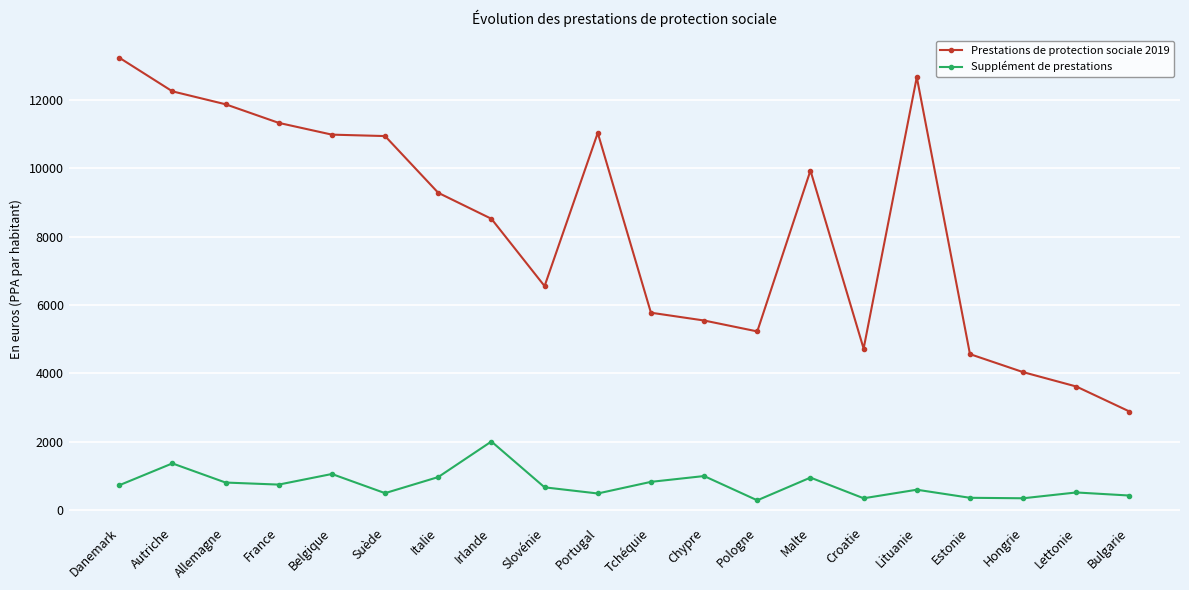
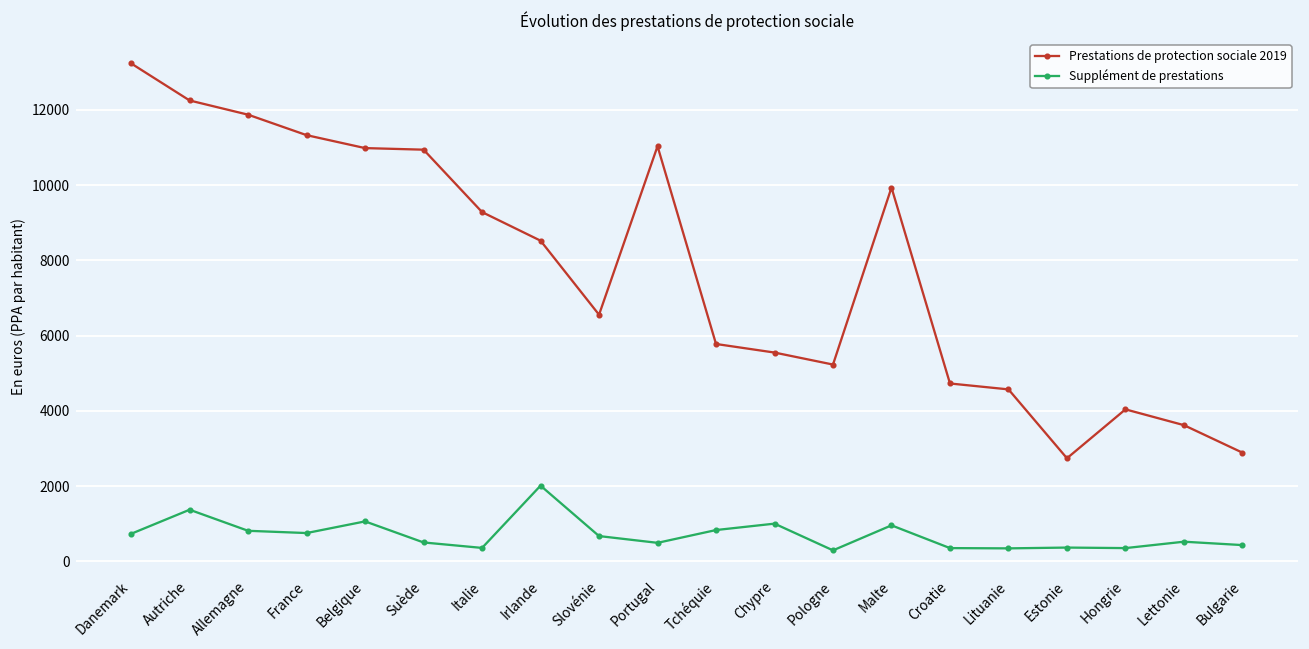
  {
    "Prestations de protection sociale 2019": {
      "Danemark": 13200,
      "Autriche": 12200,
      "Allemagne": 11900,
      "France": 11300,
      "Belgique": 11000,
      "Suède": 10900,
      "Italie": 9300,
      "Irlande": 8500,
      "Slovénie": 6600,
      "Portugal": 11000,
      "Tchéquie": 5800,
      "Chypre": 5500,
      "Pologne": 5200,
      "Malte": 9900,
      "Croatie": 4700,
-     "Lituanie": 12700,
-     "Estonie": 4600,
+     "Lituanie": 4600,
+     "Estonie": 2700,
      "Hongrie": 4000,
      "Lettonie": 3600,
      "Bulgarie": 2900
    },
    "Supplément de prestations": {
      "Danemark": 700,
      "Autriche": 1400,
      "Allemagne": 800,
      "France": 800,
      "Belgique": 1100,
      "Suède": 500,
-     "Italie": 1000,
+     "Italie": 400,
      "Irlande": 2000,
      "Slovénie": 700,
      "Portugal": 500,
      "Tchéquie": 800,
      "Chypre": 1000,
      "Pologne": 300,
      "Malte": 1000,
      "Croatie": 400,
-     "Lituanie": 600,
+     "Lituanie": 300,
      "Estonie": 400,
      "Hongrie": 400,
      "Lettonie": 500,
      "Bulgarie": 400
    }
  }
